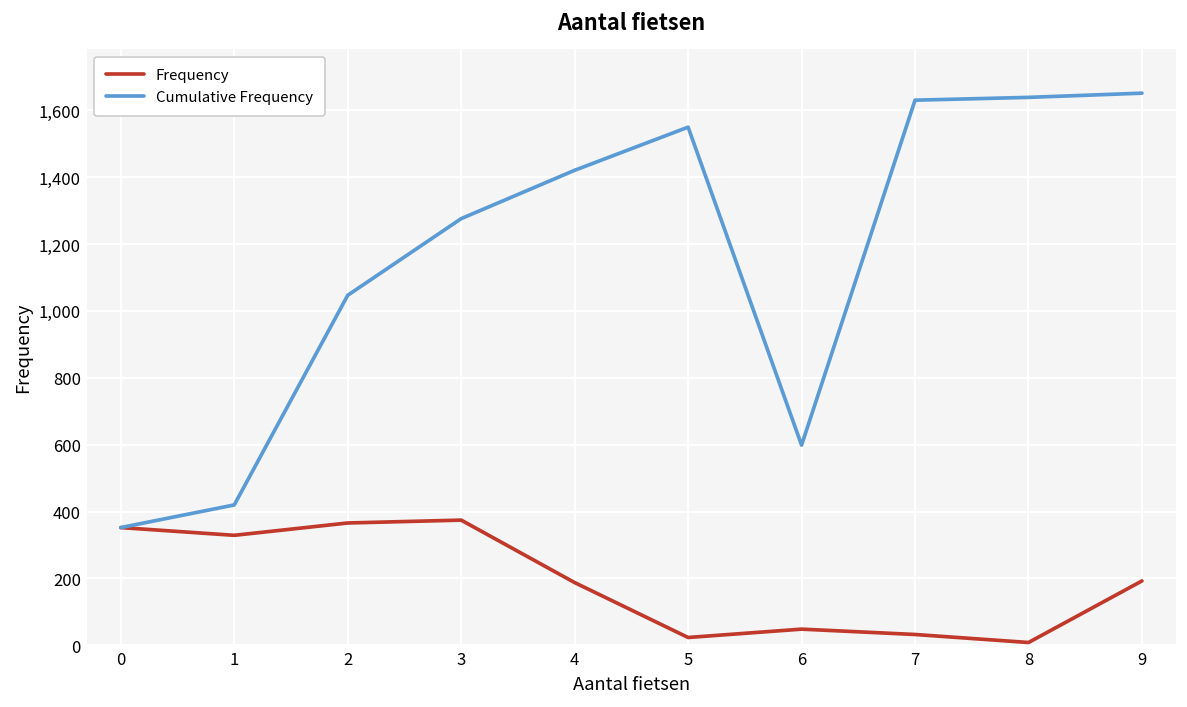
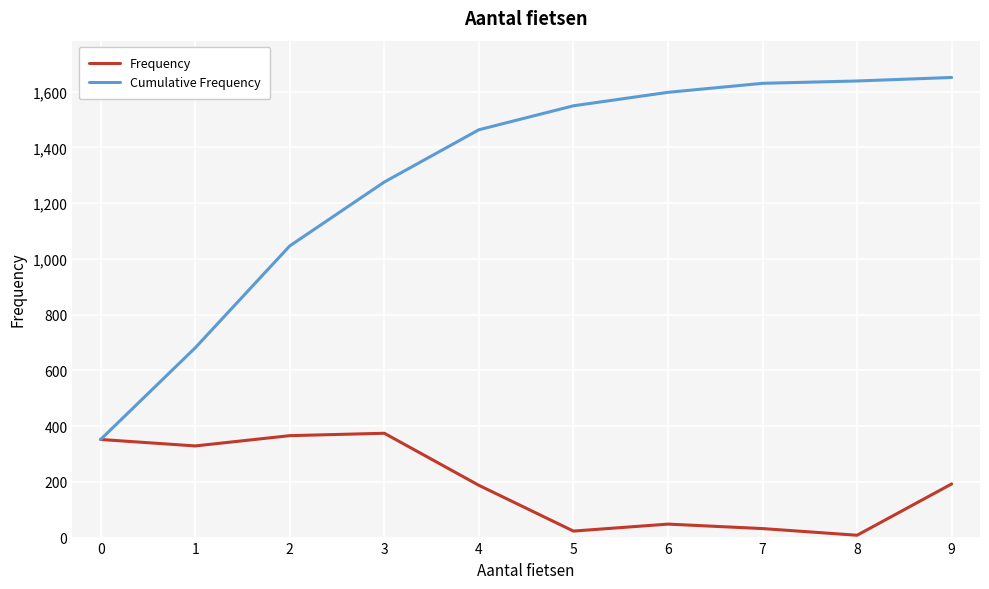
  {
    "Frequency": {
      "1": "330",
      "2": "370",
      "3": "370",
      "4": "190",
      "5": "20",
      "6": "50",
      "7": "30",
      "8": "10",
      "9": "190"
    },
    "Cumulative Frequency": {
-     "1": "420",
+     "1": "680",
      "2": "1,050",
      "3": "1,280",
-     "4": "1,420",
+     "4": "1,460",
      "5": "1,550",
-     "6": "600",
+     "6": "1,600",
      "7": "1,630",
      "8": "1,640",
      "9": "1,650"
    }
  }
